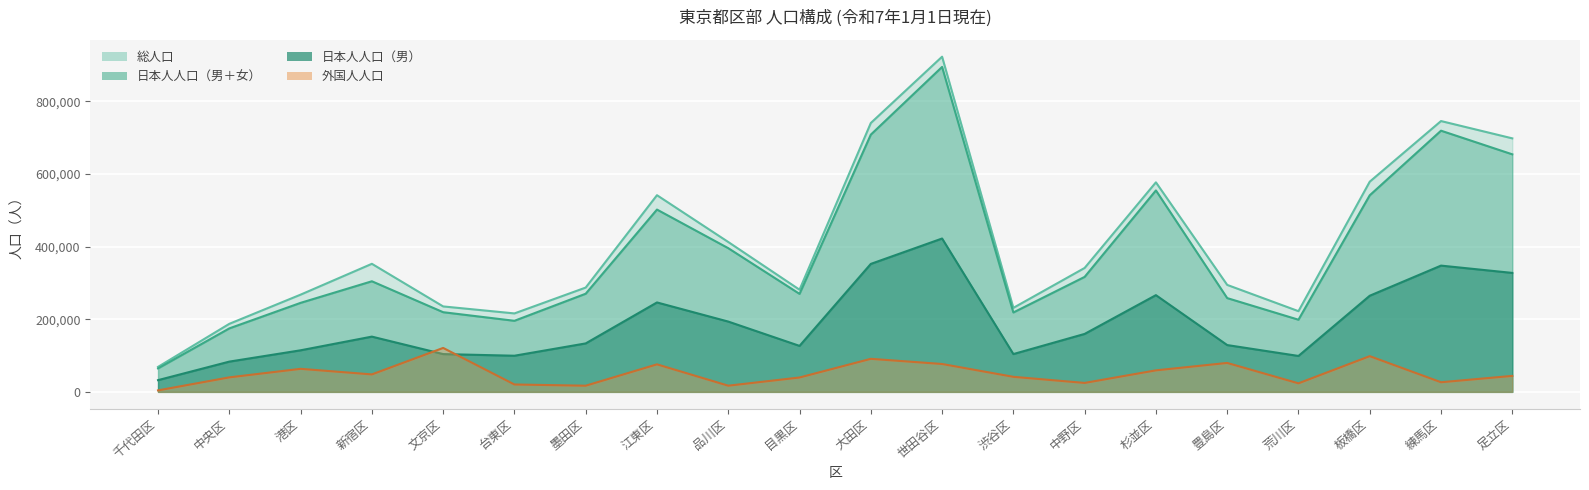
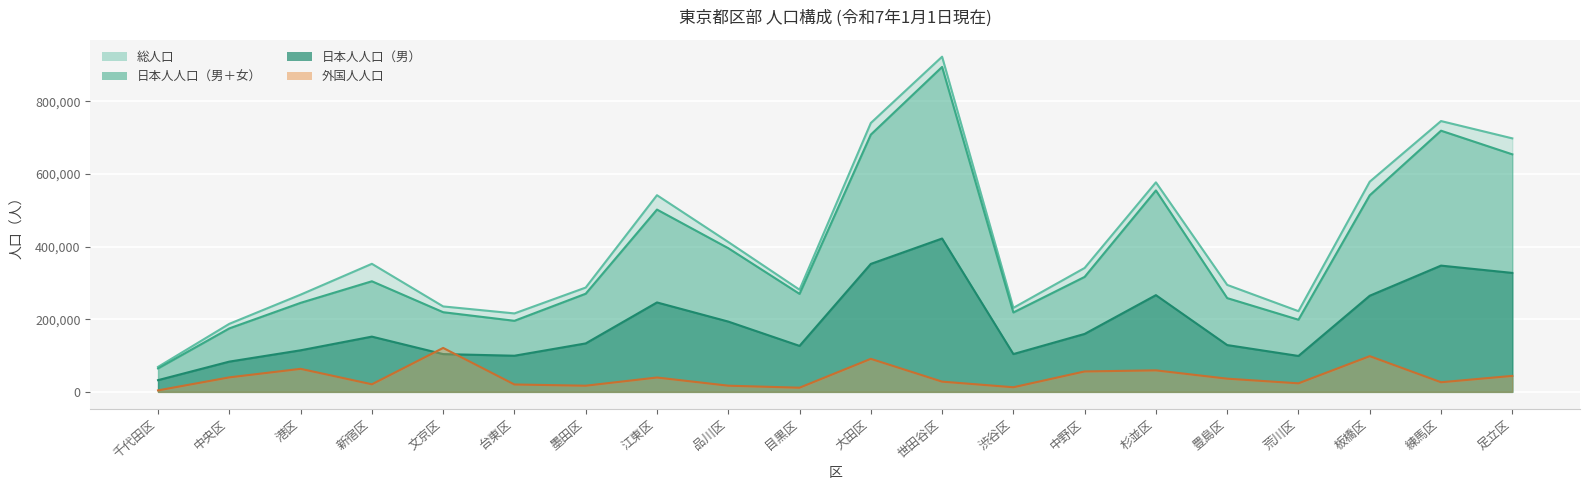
  {
    "外国人人口": {
      "千代田区": "0",
      "中央区": "40,000",
      "港区": "60,000",
-     "新宿区": "50,000",
+     "新宿区": "20,000",
      "文京区": "120,000",
      "台東区": "20,000",
      "墨田区": "20,000",
-     "江東区": "80,000",
+     "江東区": "40,000",
      "品川区": "20,000",
-     "目黒区": "40,000",
+     "目黒区": "10,000",
      "大田区": "90,000",
-     "世田谷区": "80,000",
-     "渋谷区": "40,000",
-     "中野区": "20,000",
+     "世田谷区": "30,000",
+     "渋谷区": "10,000",
+     "中野区": "60,000",
      "杉並区": "60,000",
-     "豊島区": "80,000",
+     "豊島区": "40,000",
      "荒川区": "20,000",
      "板橋区": "100,000",
      "練馬区": "30,000",
      "足立区": "40,000"
    }
  }
